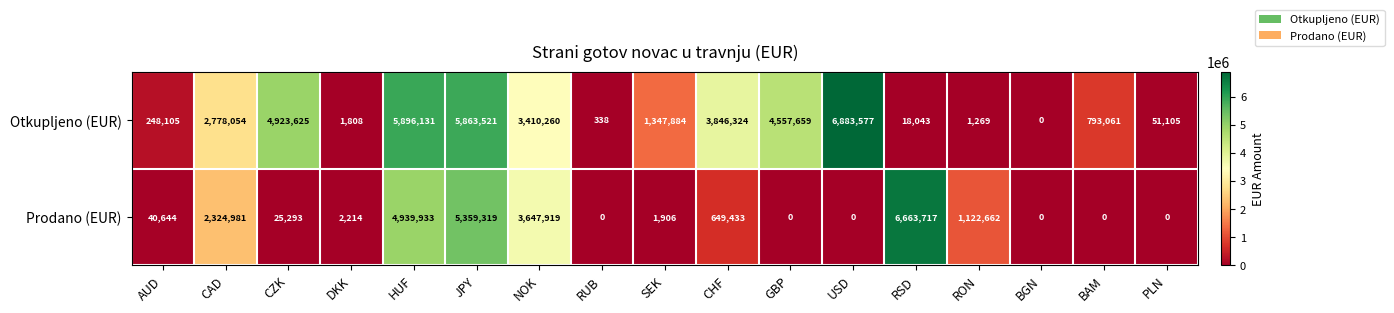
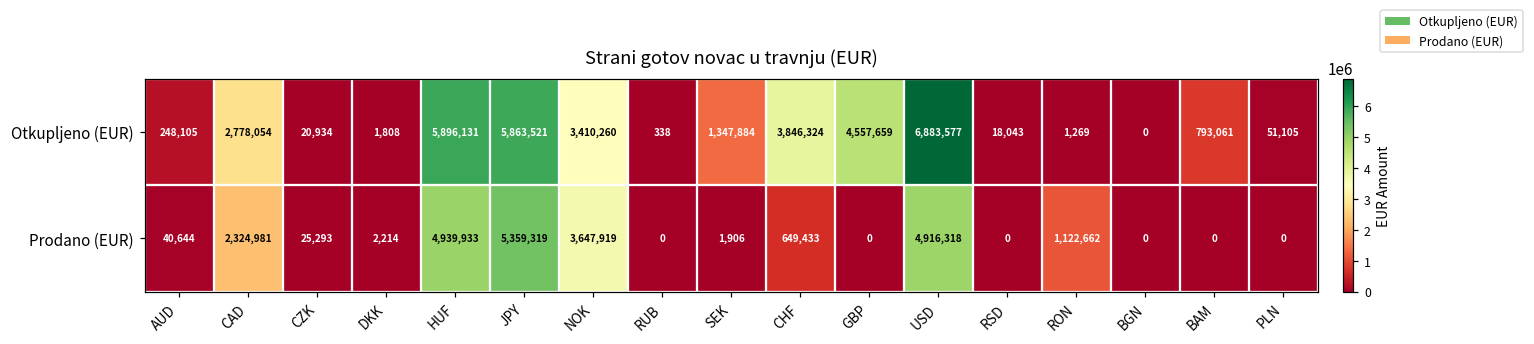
  {
    "Otkupljeno (EUR)": {
      "AUD": "248,105",
      "CAD": "2,778,054",
-     "CZK": "4,923,625",
+     "CZK": "20,934",
      "DKK": "1,808",
      "HUF": "5,896,131",
      "JPY": "5,863,521",
      "NOK": "3,410,260",
      "RUB": "338",
      "SEK": "1,347,884",
      "CHF": "3,846,324",
      "GBP": "4,557,659",
      "USD": "6,883,577",
      "RSD": "18,043",
      "RON": "1,269",
      "BGN": "0",
      "BAM": "793,061",
      "PLN": "51,105"
    },
    "Prodano (EUR)": {
      "AUD": "40,644",
      "CAD": "2,324,981",
      "CZK": "25,293",
      "DKK": "2,214",
      "HUF": "4,939,933",
      "JPY": "5,359,319",
      "NOK": "3,647,919",
      "RUB": "0",
      "SEK": "1,906",
      "CHF": "649,433",
      "GBP": "0",
-     "USD": "0",
-     "RSD": "6,663,717",
+     "USD": "4,916,318",
+     "RSD": "0",
      "RON": "1,122,662",
      "BGN": "0",
      "BAM": "0",
      "PLN": "0"
    }
  }
